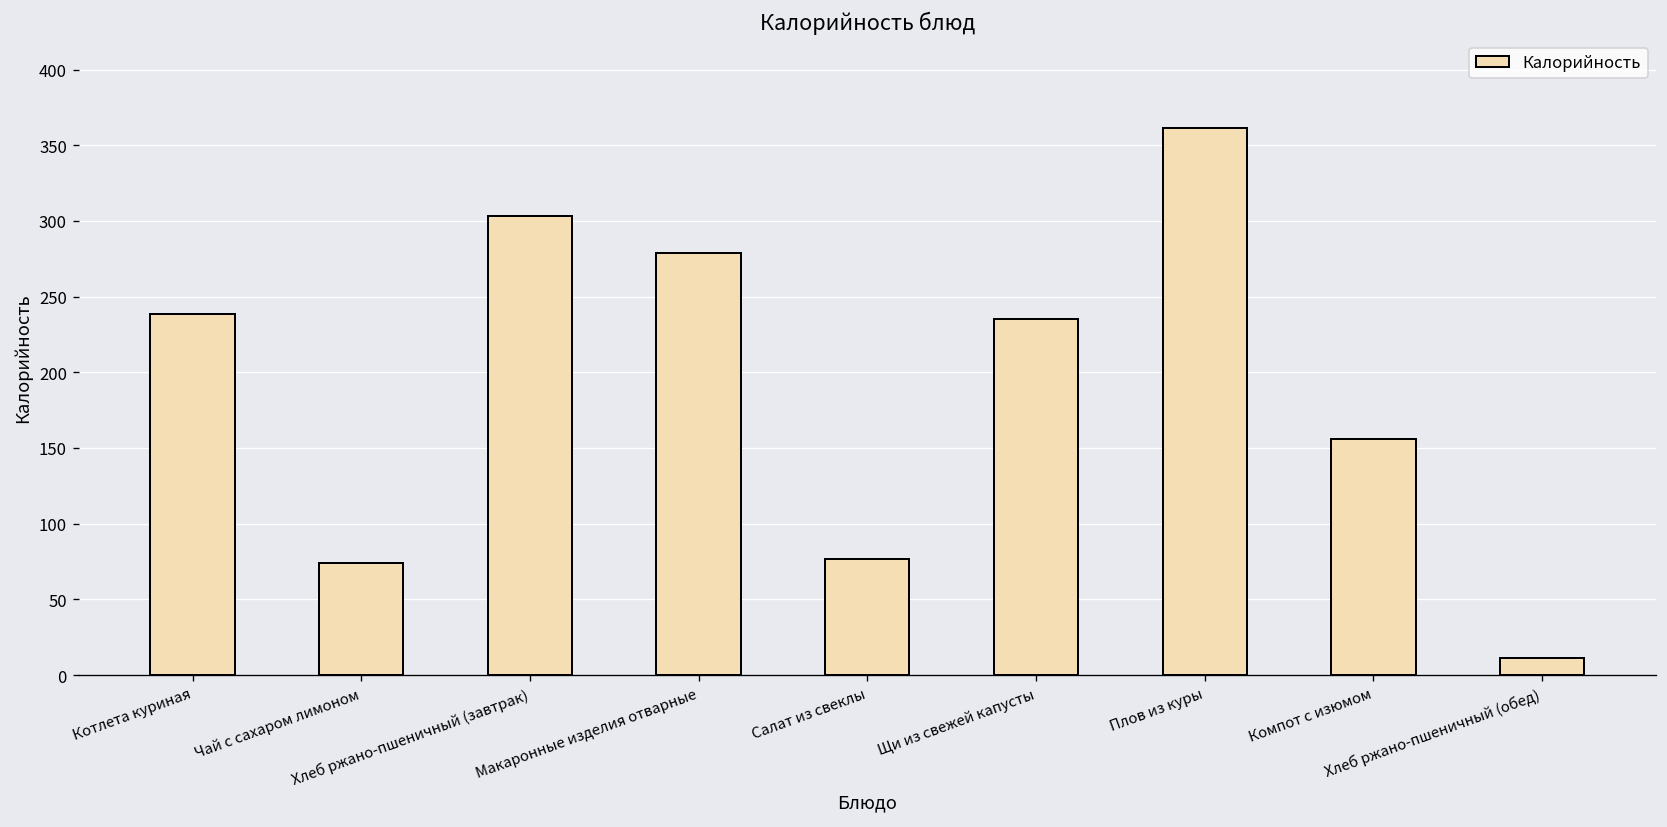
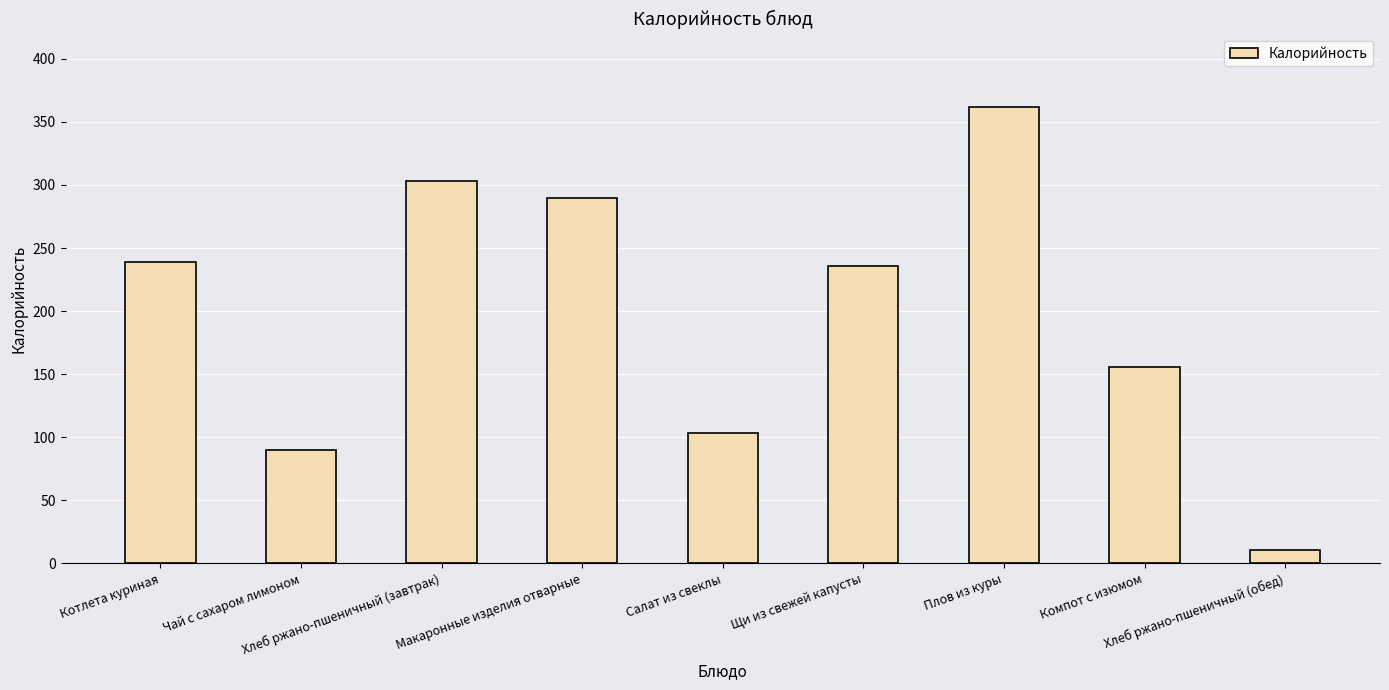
  {
    "Котлета куриная": 239,
-   "Чай с сахаром лимоном": 74,
+   "Чай с сахаром лимоном": 90,
    "Хлеб ржано-пшеничный (завтрак)": 303,
-   "Макаронные изделия отварные": 279,
-   "Салат из свеклы": 77,
+   "Макаронные изделия отварные": 290,
+   "Салат из свеклы": 103,
    "Щи из свежей капусты": 235,
    "Плов из куры": 362,
    "Компот с изюмом": 156,
    "Хлеб ржано-пшеничный (обед)": 11
  }
